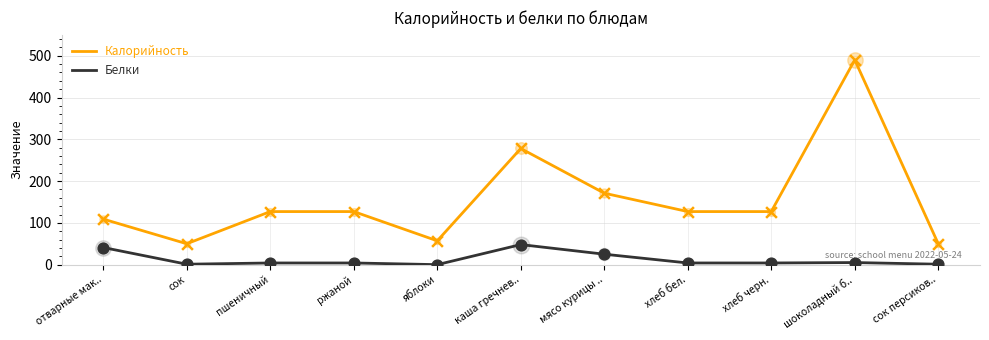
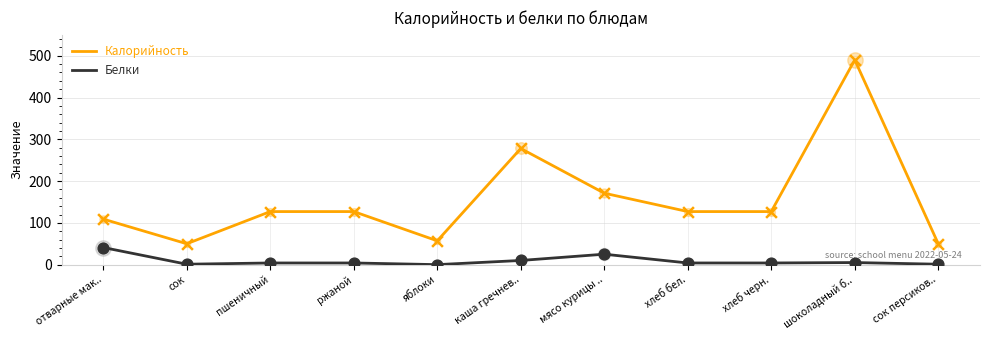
  {
    "Белки": {
-     "каша гречнев..": 50
+     "каша гречнев..": 10
    }
  }
